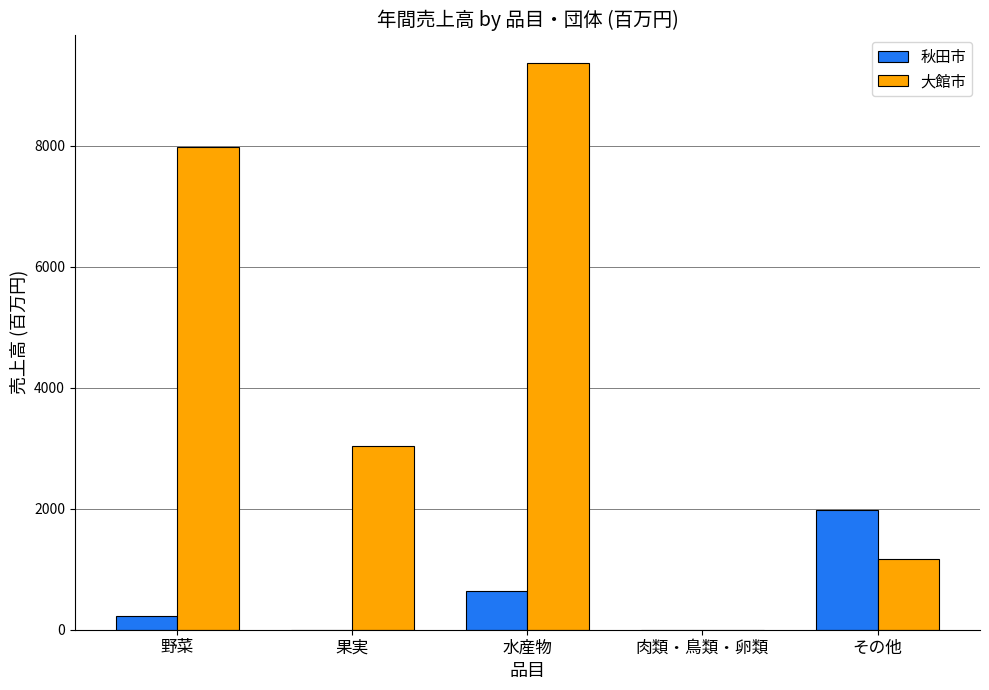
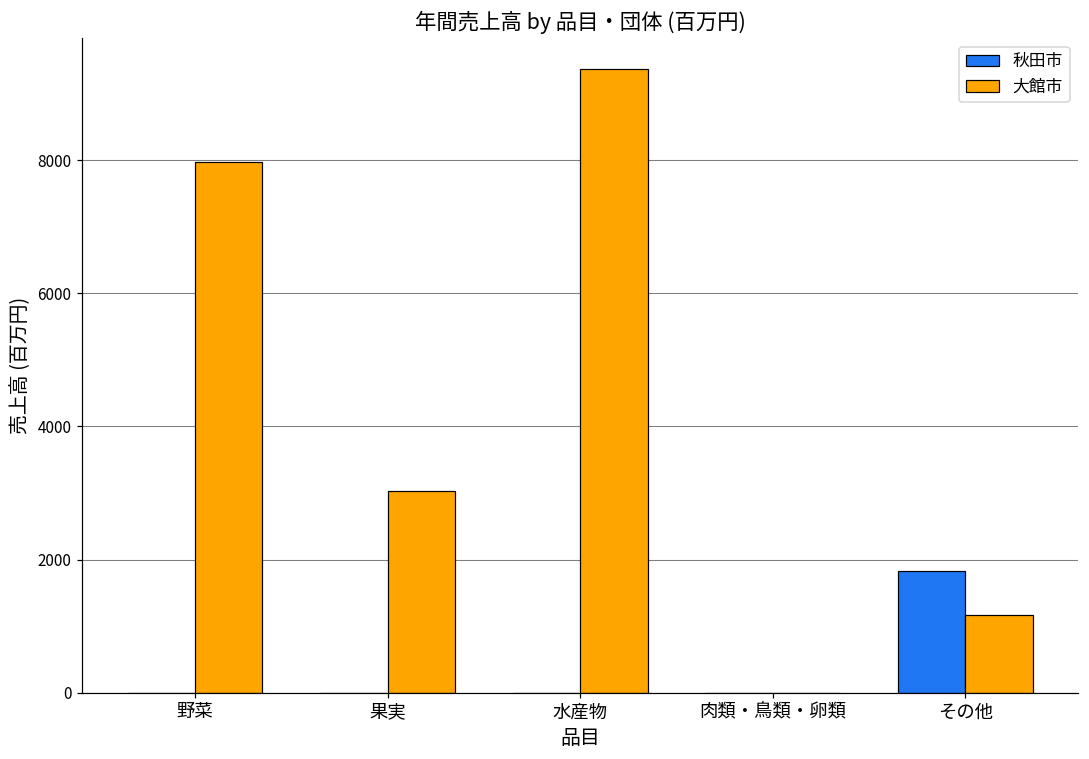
  {
    "秋田市": {
-     "野菜": 200,
+     "野菜": 0,
      "果実": 0,
-     "水産物": 600,
+     "水産物": 0,
      "肉類・鳥類・卵類": 0,
-     "その他": 2000
+     "その他": 1800
    },
    "大館市": {
      "野菜": 8000,
      "果実": 3000,
      "水産物": 9400,
      "肉類・鳥類・卵類": 0,
      "その他": 1200
    }
  }
